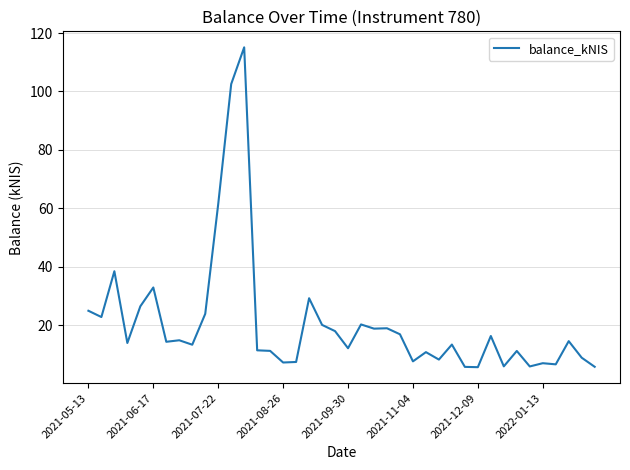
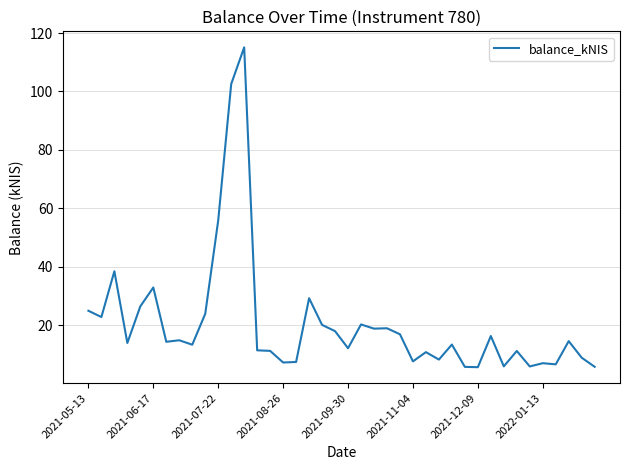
  {
    "2021-05-13": 25,
    "2021-06-17": 33,
-   "2021-07-22": 61,
+   "2021-07-22": 56,
    "2021-08-26": 7,
    "2021-09-30": 12,
    "2021-11-04": 8,
    "2021-12-09": 6,
    "2022-01-13": 7
  }
